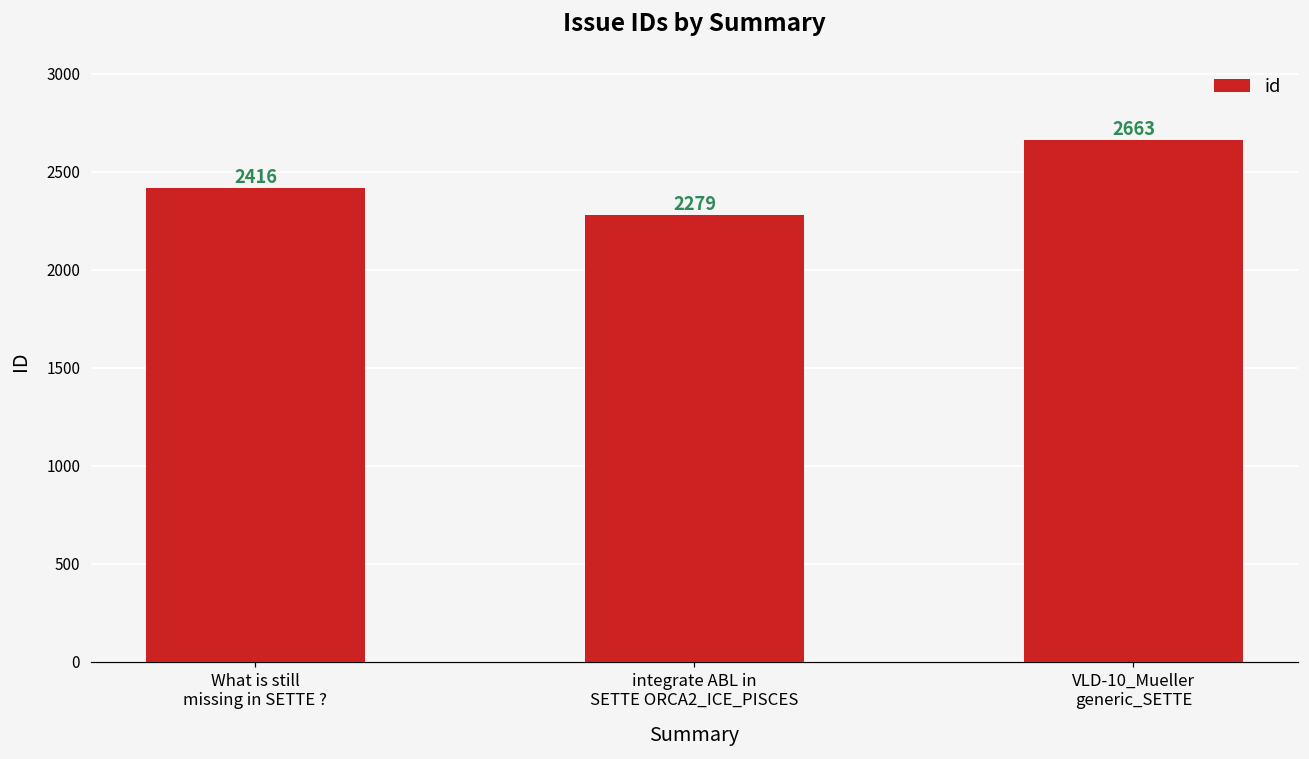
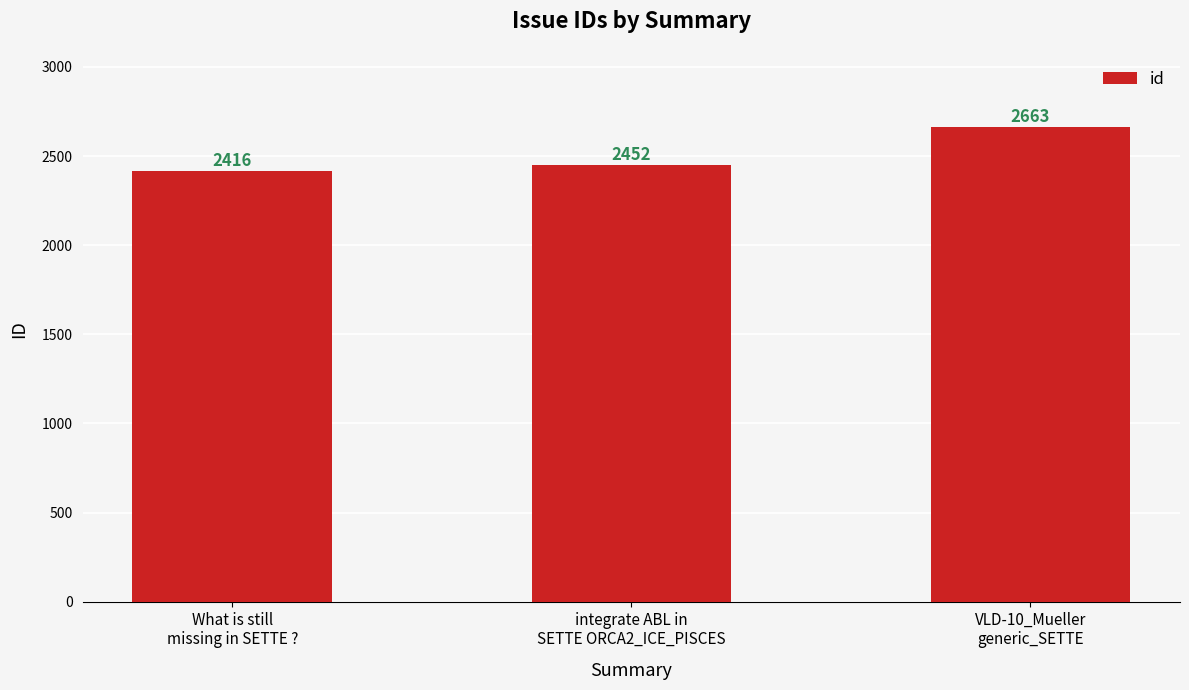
  {
    "What is still missing in SETTE ?": 2416,
-   "integrate ABL in SETTE ORCA2_ICE_PISCES": 2279,
+   "integrate ABL in SETTE ORCA2_ICE_PISCES": 2452,
    "VLD-10_Mueller generic_SETTE": 2663
  }
